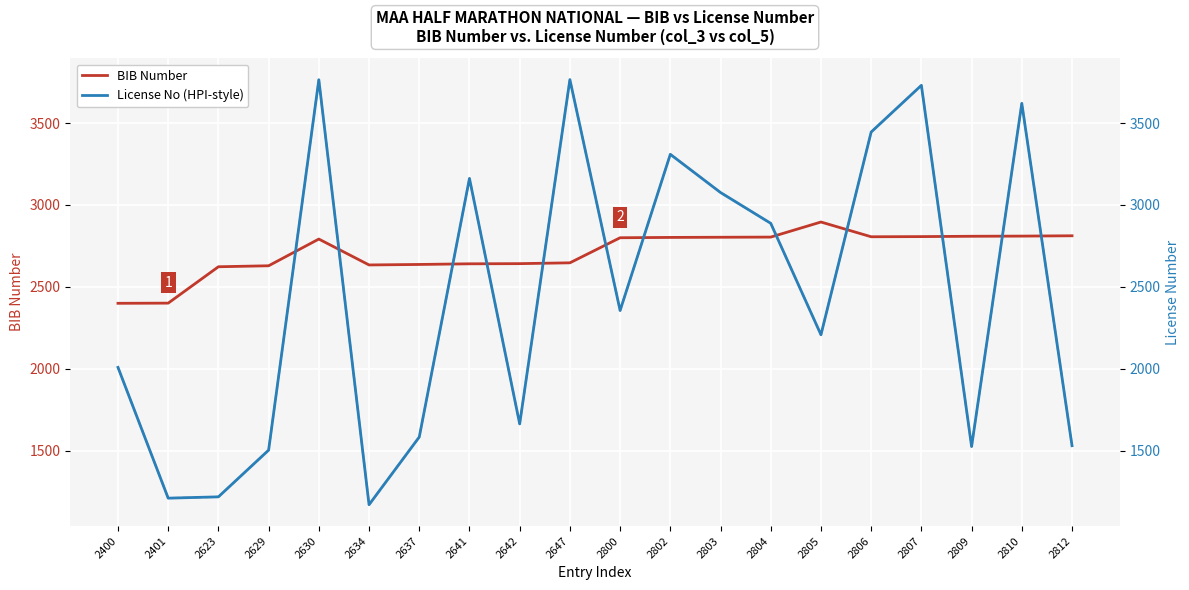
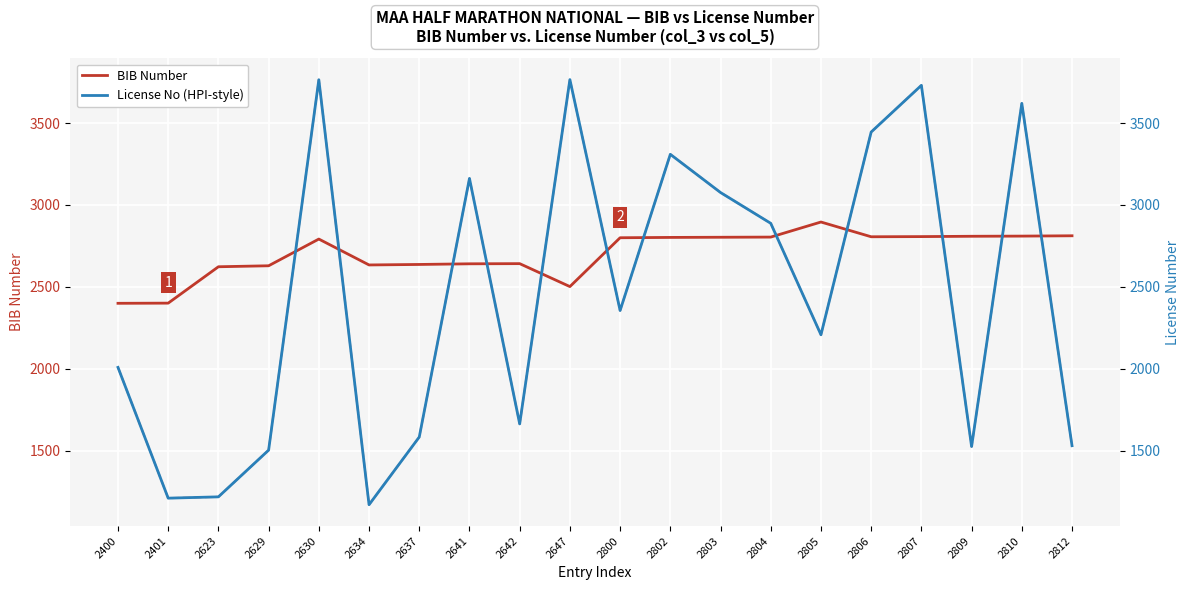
  {
    "BIB Number": {
      "2400": 2400,
      "2623": 2620,
      "2629": 2630,
      "2630": 2790,
      "2634": 2630,
      "2637": 2640,
      "2641": 2640,
      "2642": 2640,
-     "2647": 2650,
+     "2647": 2500,
      "2802": 2800,
      "2803": 2800,
      "2804": 2800,
      "2805": 2900,
      "2806": 2810,
      "2807": 2810,
      "2809": 2810,
      "2810": 2810,
      "2812": 2810
    },
    "License No (HPI-style)": {
      "2400": 2010,
      "2401": 1210,
      "2623": 1220,
      "2629": 1500,
      "2630": 3760,
      "2634": 1170,
      "2637": 1580,
      "2641": 3160,
      "2642": 1660,
      "2647": 3770,
      "2800": 2360,
      "2802": 3310,
      "2803": 3080,
      "2804": 2890,
      "2805": 2210,
      "2806": 3450,
      "2807": 3730,
      "2809": 1530,
      "2810": 3620,
      "2812": 1530
    }
  }
